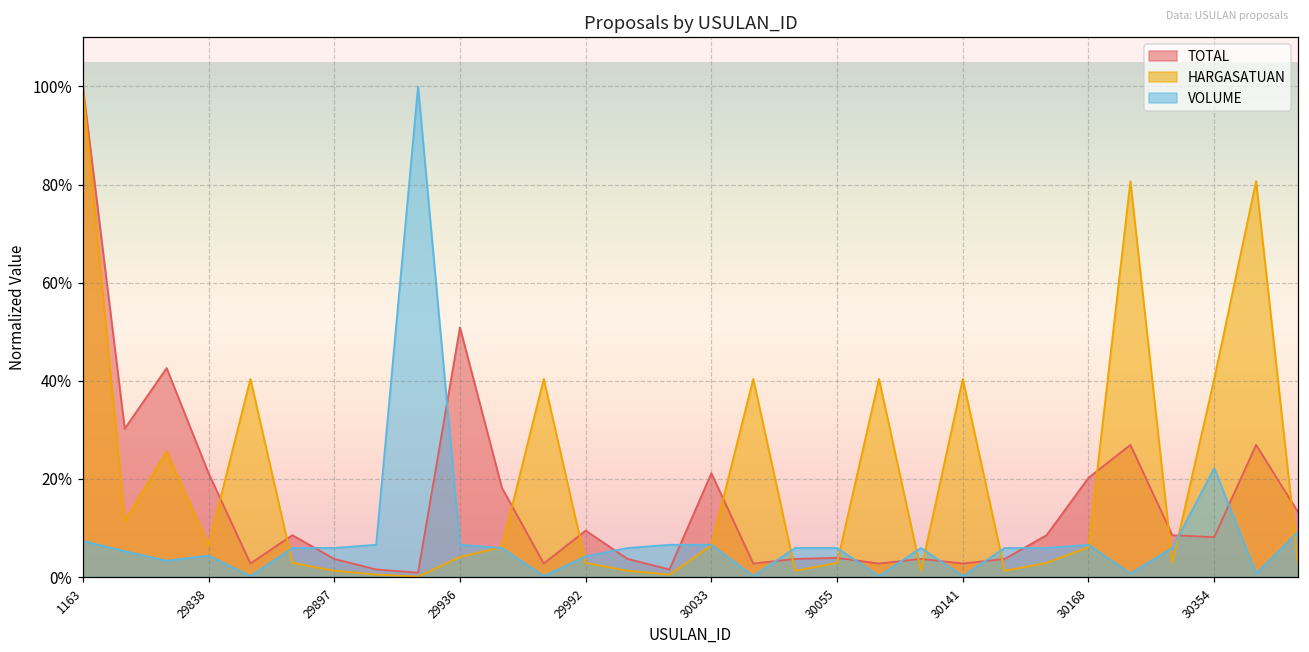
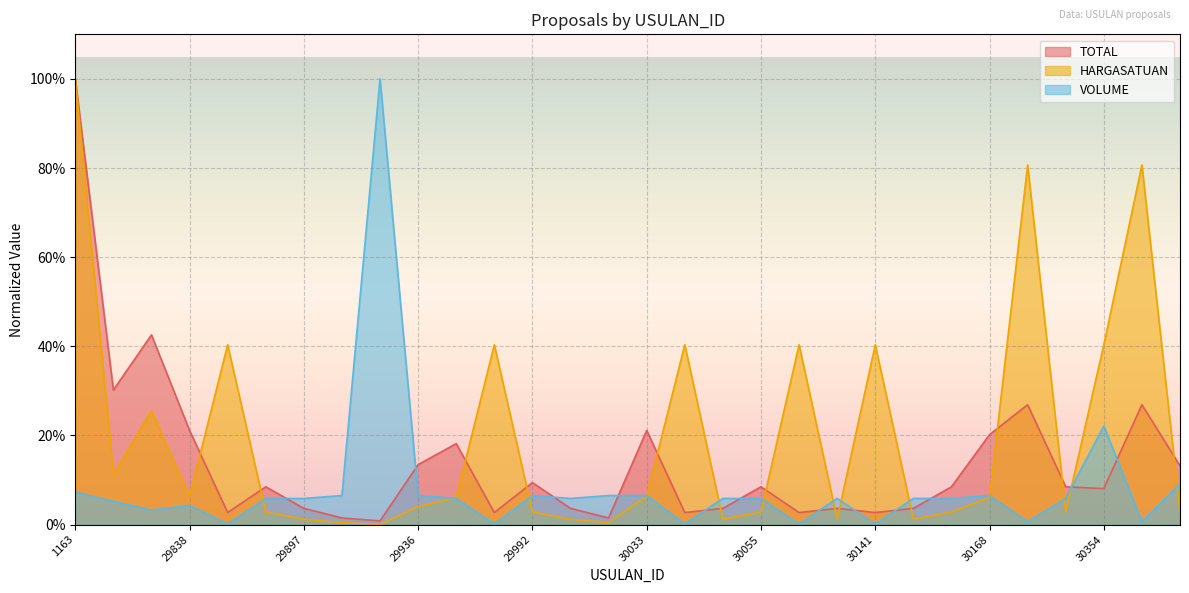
  {
    "TOTAL": {
      "29838": "21%",
      "29897": "4%",
-     "29936": "51%",
+     "29936": "13%",
      "29992": "9%",
      "30033": "21%",
-     "30055": "4%",
+     "30055": "8%",
      "30141": "3%",
      "30168": "20%",
      "30354": "8%"
    },
    "HARGASATUAN": {
      "29838": "6%",
      "29897": "1%",
      "29936": "4%",
      "29992": "3%",
      "30055": "3%",
      "30141": "40%",
      "30354": "40%"
    },
    "VOLUME": {
      "1163": "7%",
      "29838": "4%",
      "29897": "6%",
      "29936": "7%",
-     "29992": "4%",
+     "29992": "7%",
      "30055": "6%",
      "30141": "0%",
      "30354": "22%"
    }
  }
